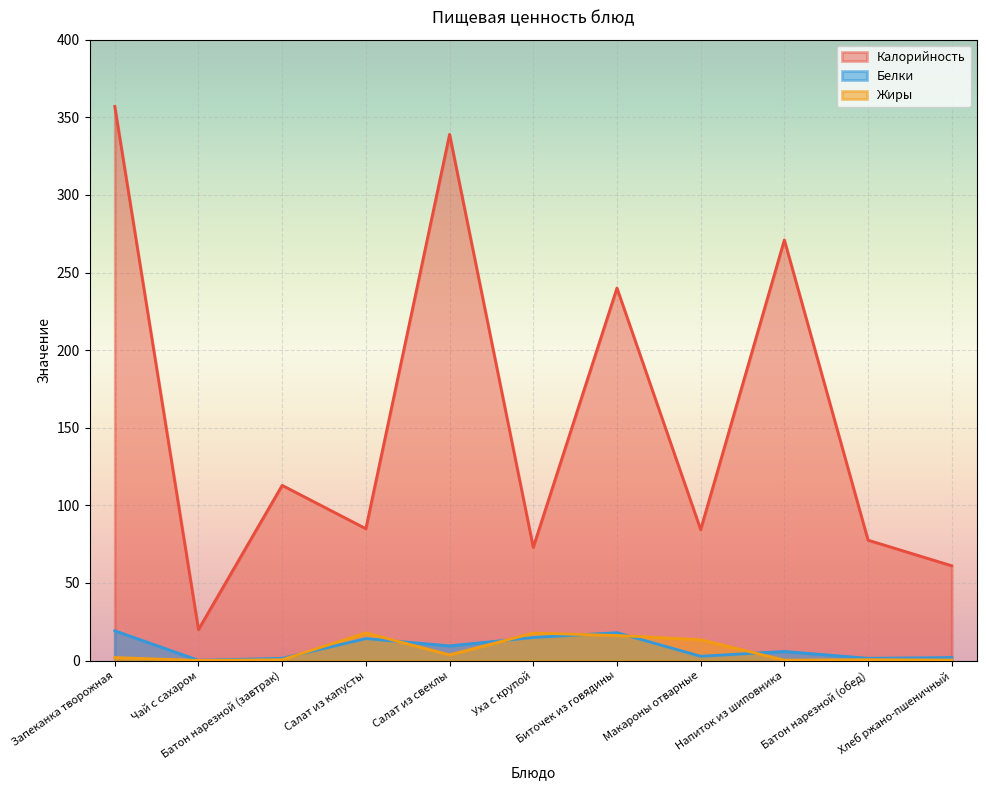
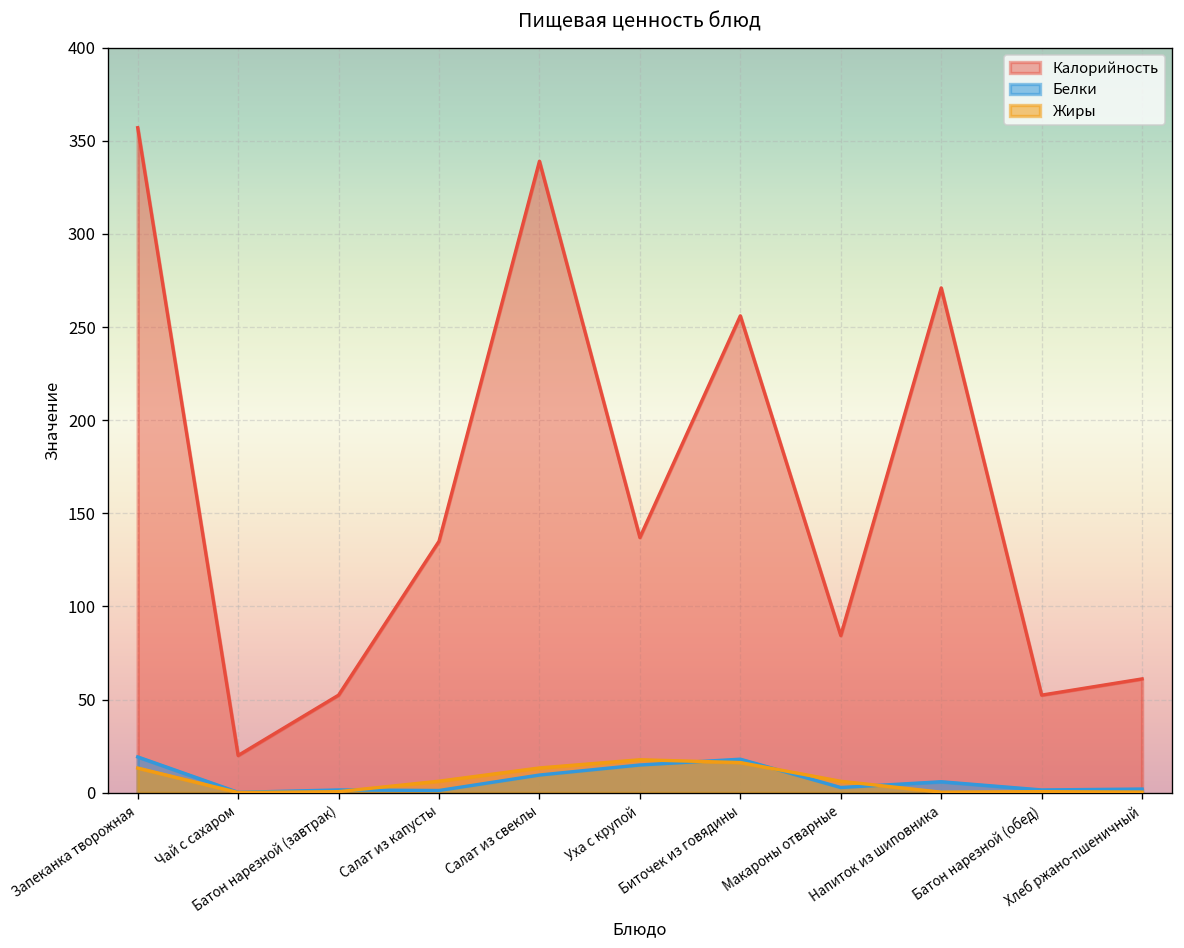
  {
    "Калорийность": {
      "Запеканка творожная": 357,
      "Чай с сахаром": 20,
-     "Батон нарезной (завтрак)": 113,
-     "Салат из капусты": 85,
+     "Батон нарезной (завтрак)": 52,
+     "Салат из капусты": 135,
      "Салат из свеклы": 339,
-     "Уха с крупой": 73,
-     "Биточек из говядины": 240,
+     "Уха с крупой": 137,
+     "Биточек из говядины": 256,
      "Макароны отварные": 84,
      "Напиток из шиповника": 271,
-     "Батон нарезной (обед)": 78,
+     "Батон нарезной (обед)": 52,
      "Хлеб ржано-пшеничный": 61
    },
    "Белки": {
      "Запеканка творожная": 19,
-     "Салат из капусты": 14,
+     "Салат из капусты": 1,
      "Салат из свеклы": 10,
      "Уха с крупой": 15,
      "Биточек из говядины": 18,
      "Макароны отварные": 3,
      "Напиток из шиповника": 6
    },
    "Жиры": {
-     "Запеканка творожная": 2,
-     "Салат из капусты": 18,
-     "Салат из свеклы": 4,
+     "Запеканка творожная": 13,
+     "Салат из капусты": 6,
+     "Салат из свеклы": 13,
      "Уха с крупой": 18,
      "Биточек из говядины": 16,
-     "Макароны отварные": 13,
+     "Макароны отварные": 6,
      "Напиток из шиповника": 0
    }
  }
